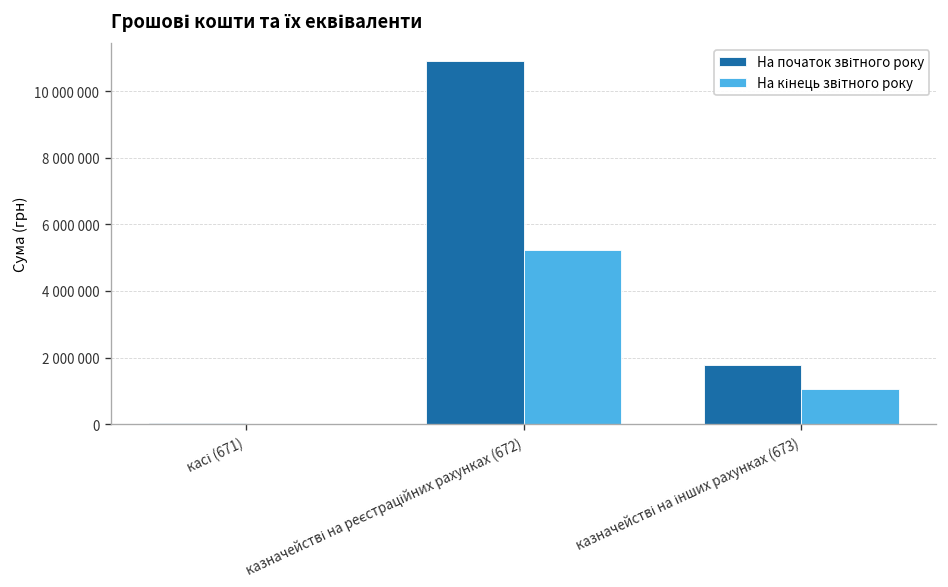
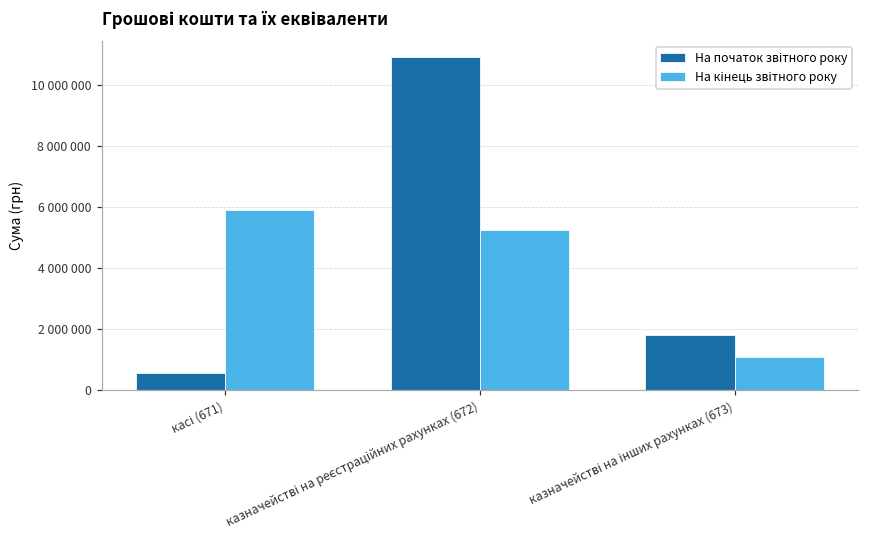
  {
    "На початок звітного року": {
-     "касі (671)": 0,
+     "касі (671)": 500000,
      "казначействі на реєстраційних рахунках (672)": 10900000,
      "казначействі на інших рахунках (673)": 1800000
    },
    "На кінець звітного року": {
-     "касі (671)": 0,
+     "касі (671)": 5900000,
      "казначействі на реєстраційних рахунках (672)": 5200000,
      "казначействі на інших рахунках (673)": 1100000
    }
  }
